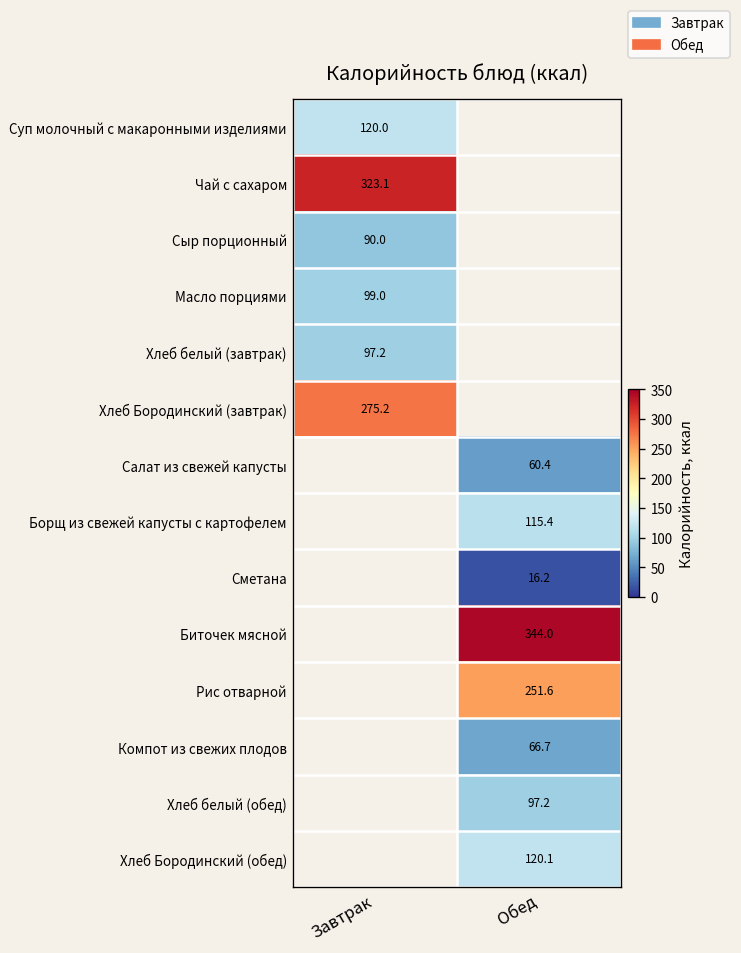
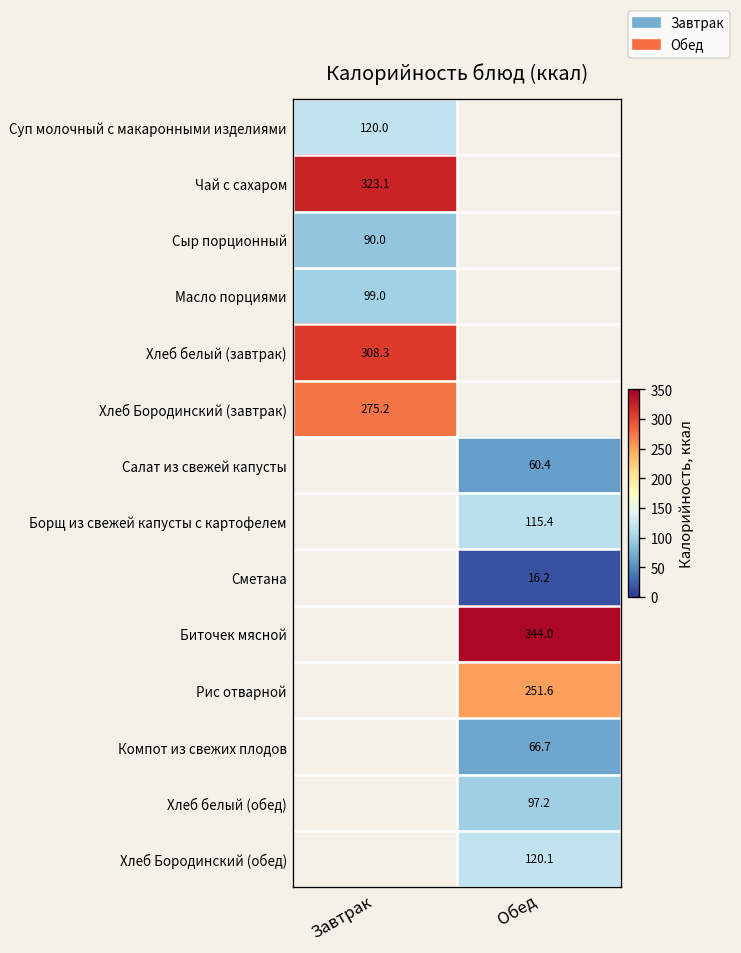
  {
    "Суп молочный с макаронными изделиями": {
      "Завтрак": 120.0
    },
    "Чай с сахаром": {
      "Завтрак": 323.1
    },
    "Сыр порционный": {
      "Завтрак": 90.0
    },
    "Масло порциями": {
      "Завтрак": 99.0
    },
    "Хлеб белый (завтрак)": {
-     "Завтрак": 97.2
+     "Завтрак": 308.3
    },
    "Хлеб Бородинский (завтрак)": {
      "Завтрак": 275.2
    },
    "Салат из свежей капусты": {
      "Обед": 60.4
    },
    "Борщ из свежей капусты с картофелем": {
      "Обед": 115.4
    },
    "Сметана": {
      "Обед": 16.2
    },
    "Биточек мясной": {
      "Обед": 344.0
    },
    "Рис отварной": {
      "Обед": 251.6
    },
    "Компот из свежих плодов": {
      "Обед": 66.7
    },
    "Хлеб белый (обед)": {
      "Обед": 97.2
    },
    "Хлеб Бородинский (обед)": {
      "Обед": 120.1
    }
  }
